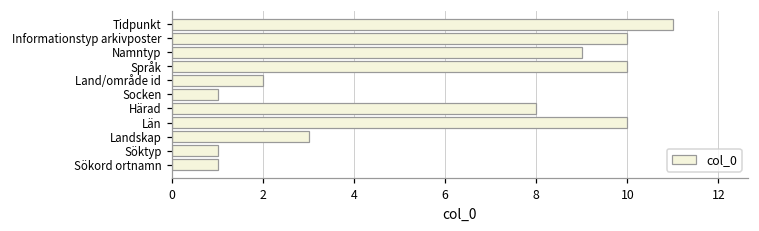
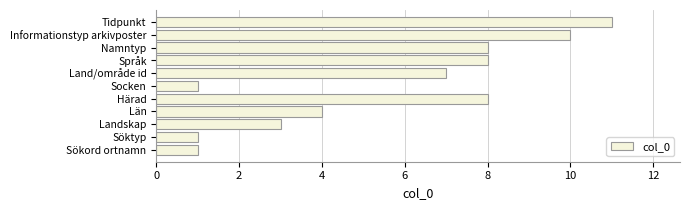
  {
    "Tidpunkt": 11,
    "Informationstyp arkivposter": 10,
-   "Namntyp": 9,
-   "Språk": 10,
-   "Land/område id": 2,
+   "Namntyp": 8,
+   "Språk": 8,
+   "Land/område id": 7,
    "Socken": 1,
    "Härad": 8,
-   "Län": 10,
+   "Län": 4,
    "Landskap": 3,
    "Söktyp": 1,
    "Sökord ortnamn": 1
  }
